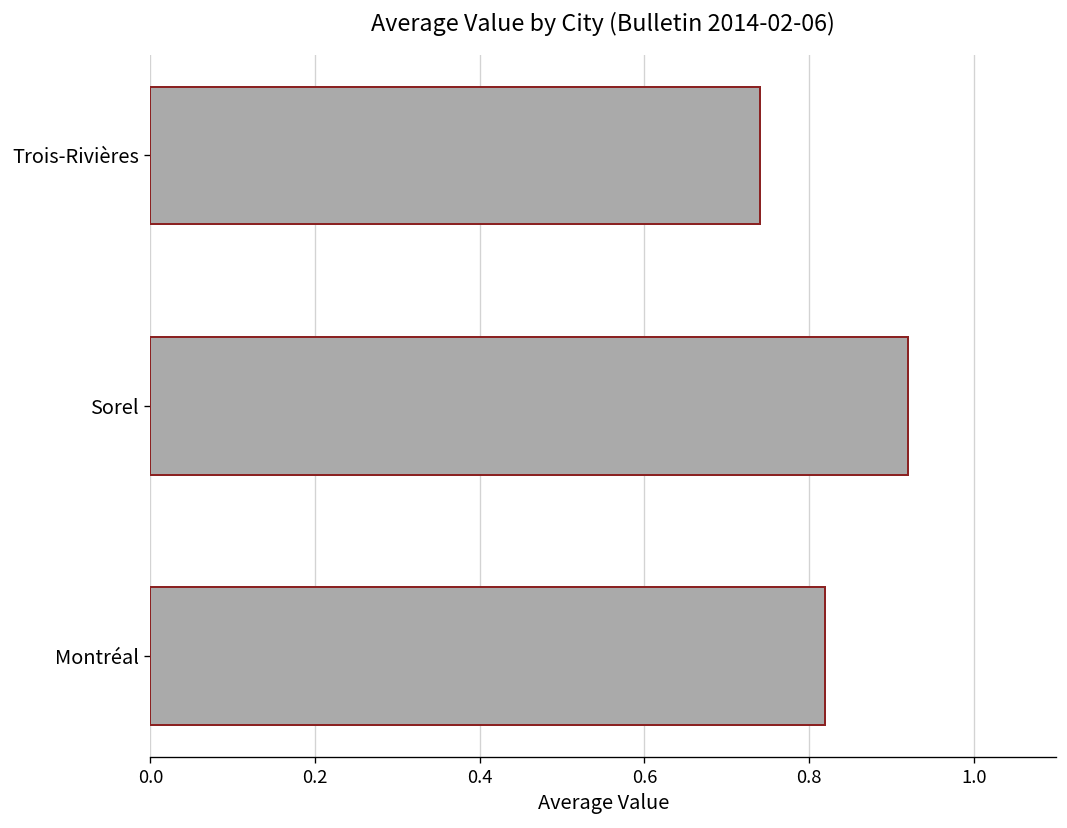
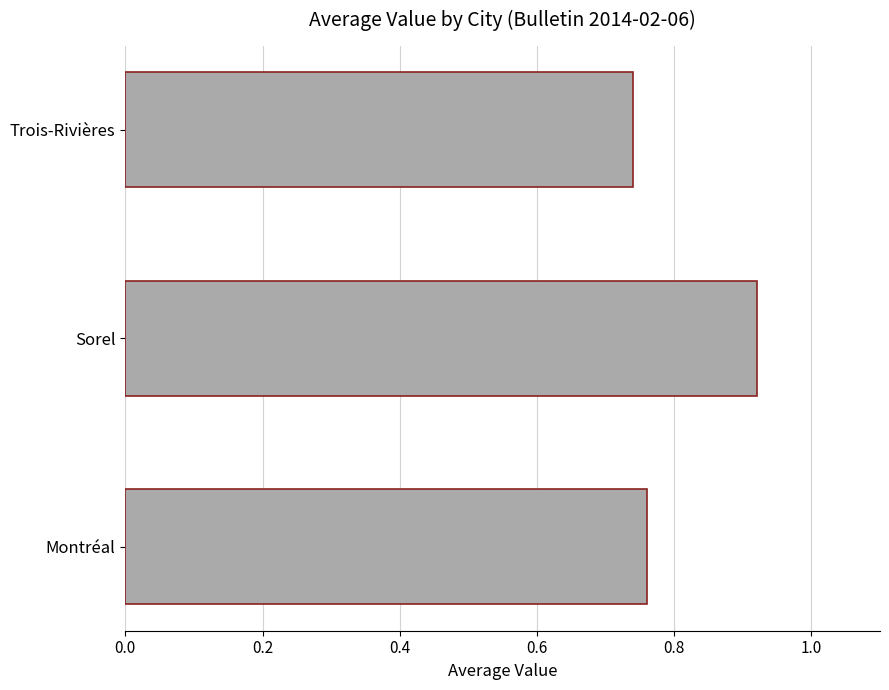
  {
    "Trois-Rivières": 0.74,
    "Sorel": 0.92,
-   "Montréal": 0.82
+   "Montréal": 0.76
  }
